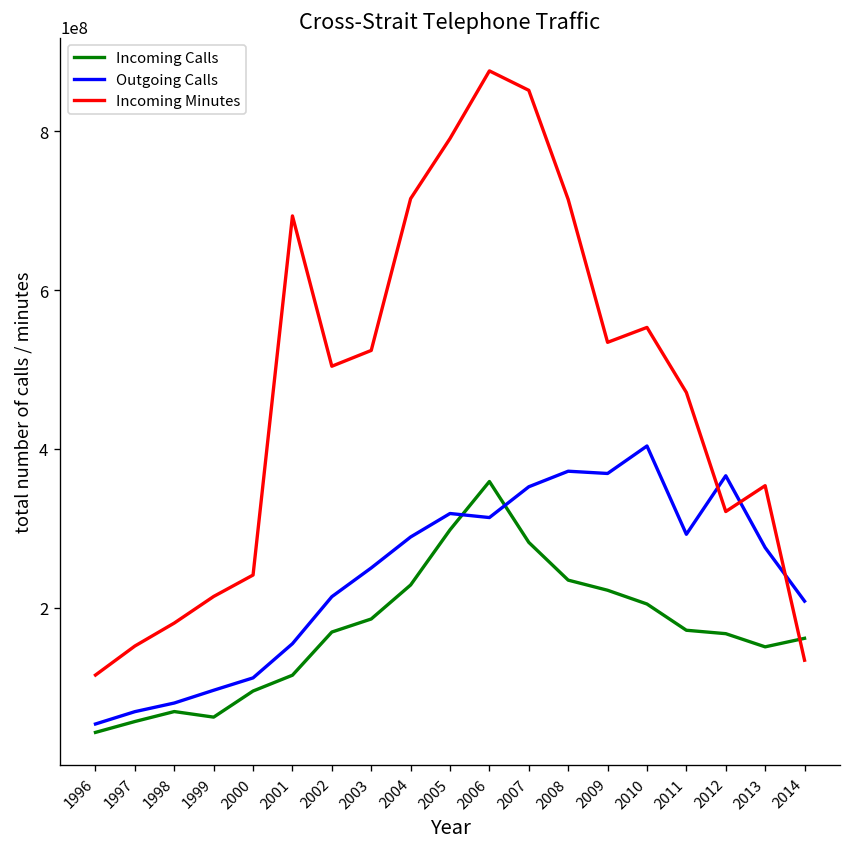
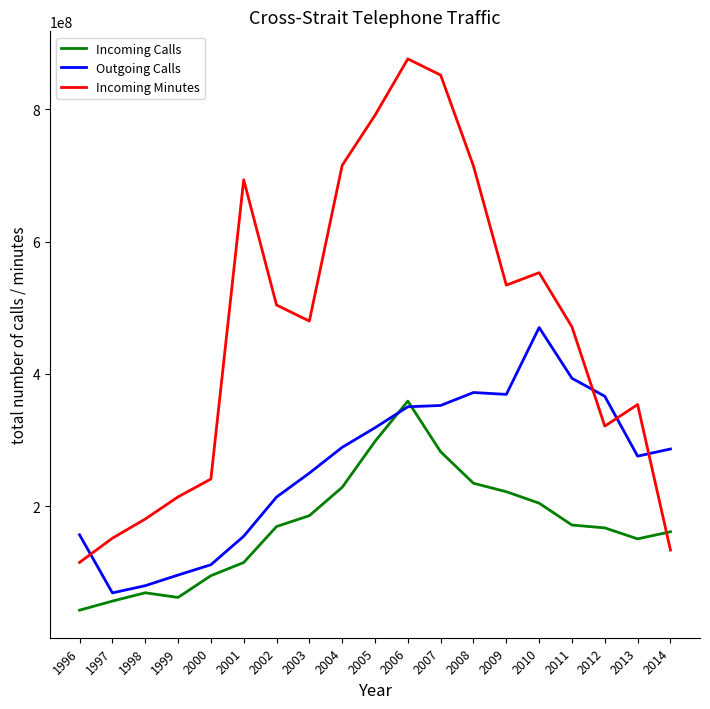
  {
    "Incoming Calls": {
      "1996": 40000000,
      "1997": 60000000,
      "1998": 70000000,
      "1999": 60000000,
      "2000": 100000000,
      "2001": 110000000,
      "2002": 170000000,
      "2003": 190000000,
      "2004": 230000000,
      "2005": 300000000,
      "2006": 360000000,
      "2007": 280000000,
      "2008": 230000000,
      "2009": 220000000,
      "2010": 200000000,
      "2011": 170000000,
      "2012": 170000000,
      "2013": 150000000,
      "2014": 160000000
    },
    "Outgoing Calls": {
-     "1996": 50000000,
+     "1996": 160000000,
      "1997": 70000000,
      "1998": 80000000,
      "1999": 100000000,
      "2000": 110000000,
      "2001": 150000000,
      "2002": 210000000,
      "2003": 250000000,
      "2004": 290000000,
      "2005": 320000000,
-     "2006": 310000000,
+     "2006": 350000000,
      "2007": 350000000,
      "2008": 370000000,
      "2009": 370000000,
-     "2010": 400000000,
-     "2011": 290000000,
+     "2010": 470000000,
+     "2011": 390000000,
      "2012": 370000000,
      "2013": 280000000,
-     "2014": 210000000
+     "2014": 290000000
    },
    "Incoming Minutes": {
      "1996": 120000000,
      "1997": 150000000,
      "1998": 180000000,
      "1999": 210000000,
      "2000": 240000000,
      "2001": 690000000,
      "2002": 500000000,
-     "2003": 520000000,
+     "2003": 480000000,
      "2004": 720000000,
      "2005": 790000000,
      "2006": 880000000,
      "2007": 850000000,
      "2008": 710000000,
      "2009": 530000000,
      "2010": 550000000,
      "2011": 470000000,
      "2012": 320000000,
      "2013": 350000000,
      "2014": 130000000
    }
  }
